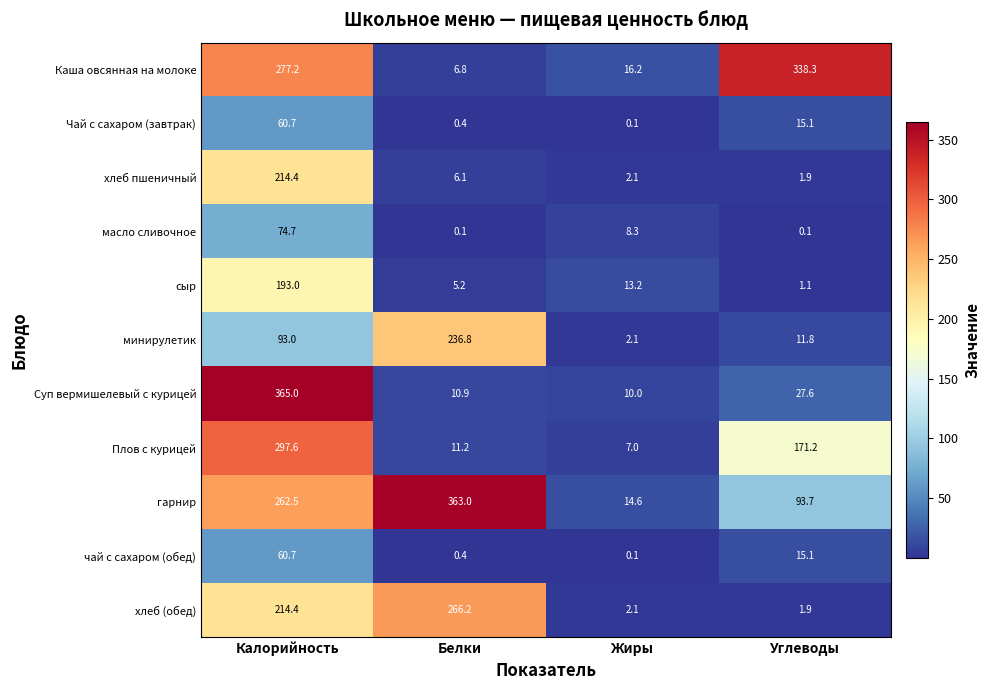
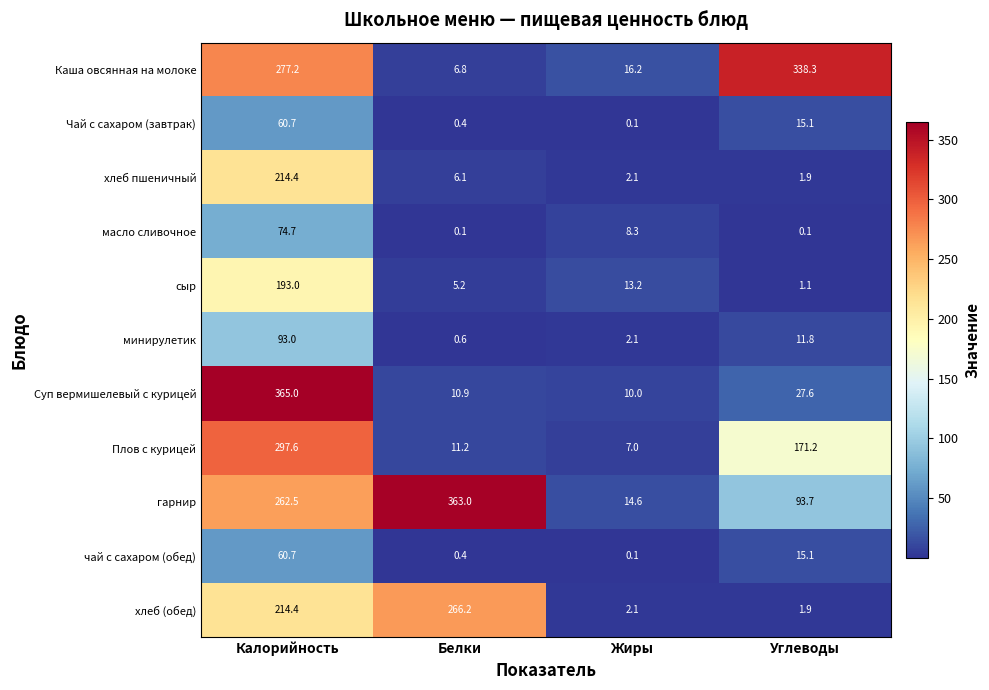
  {
    "Каша овсянная на молоке": {
      "Калорийность": 277.2,
      "Белки": 6.8,
      "Жиры": 16.2,
      "Углеводы": 338.3
    },
    "Чай с сахаром (завтрак)": {
      "Калорийность": 60.7,
      "Белки": 0.4,
      "Жиры": 0.1,
      "Углеводы": 15.1
    },
    "хлеб пшеничный": {
      "Калорийность": 214.4,
      "Белки": 6.1,
      "Жиры": 2.1,
      "Углеводы": 1.9
    },
    "масло сливочное": {
      "Калорийность": 74.7,
      "Белки": 0.1,
      "Жиры": 8.3,
      "Углеводы": 0.1
    },
    "сыр": {
      "Калорийность": 193.0,
      "Белки": 5.2,
      "Жиры": 13.2,
      "Углеводы": 1.1
    },
    "минирулетик": {
      "Калорийность": 93.0,
-     "Белки": 236.8,
+     "Белки": 0.6,
      "Жиры": 2.1,
      "Углеводы": 11.8
    },
    "Суп вермишелевый с курицей": {
      "Калорийность": 365.0,
      "Белки": 10.9,
      "Жиры": 10.0,
      "Углеводы": 27.6
    },
    "Плов с курицей": {
      "Калорийность": 297.6,
      "Белки": 11.2,
      "Жиры": 7.0,
      "Углеводы": 171.2
    },
    "гарнир": {
      "Калорийность": 262.5,
      "Белки": 363.0,
      "Жиры": 14.6,
      "Углеводы": 93.7
    },
    "чай с сахаром (обед)": {
      "Калорийность": 60.7,
      "Белки": 0.4,
      "Жиры": 0.1,
      "Углеводы": 15.1
    },
    "хлеб (обед)": {
      "Калорийность": 214.4,
      "Белки": 266.2,
      "Жиры": 2.1,
      "Углеводы": 1.9
    }
  }
